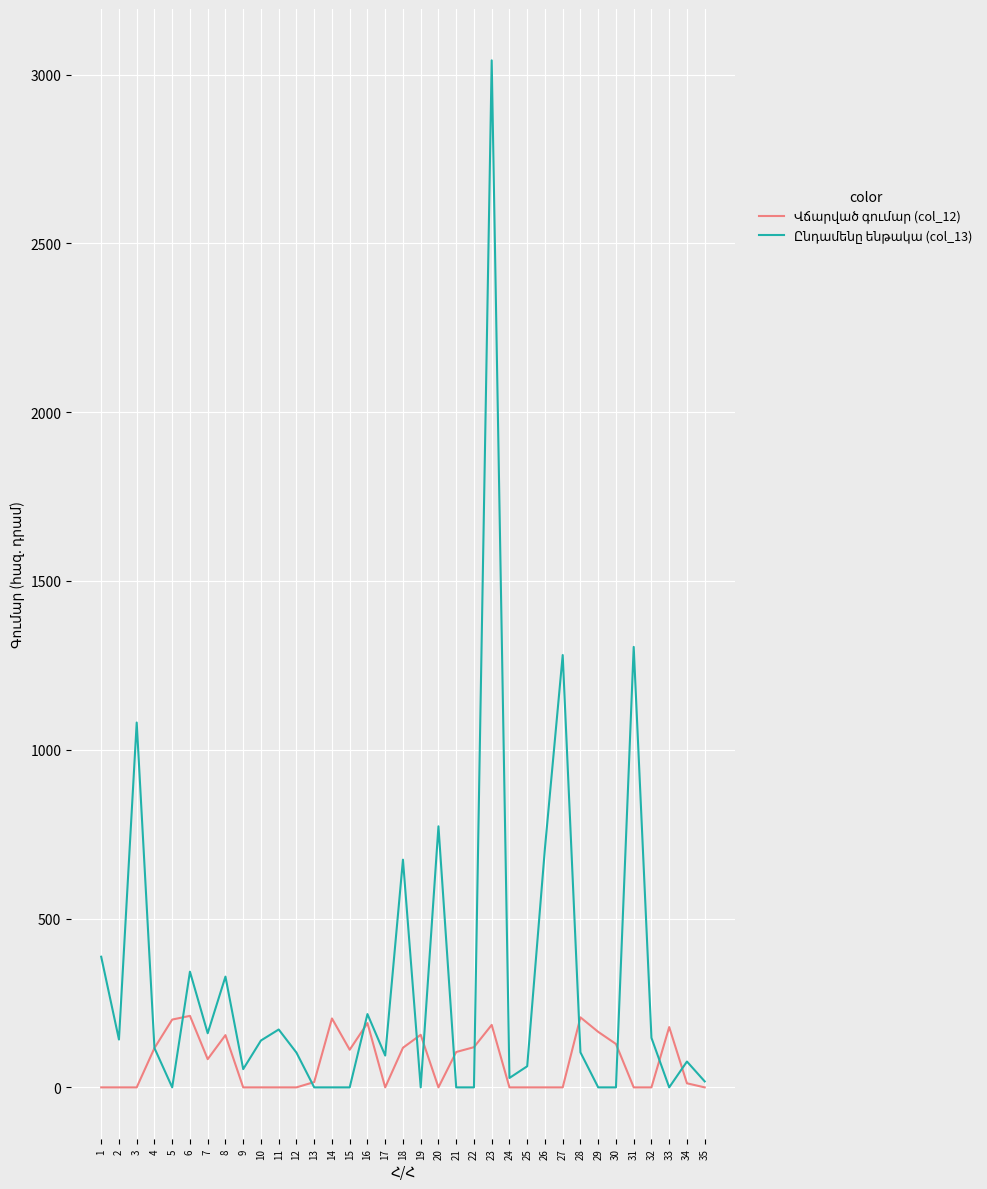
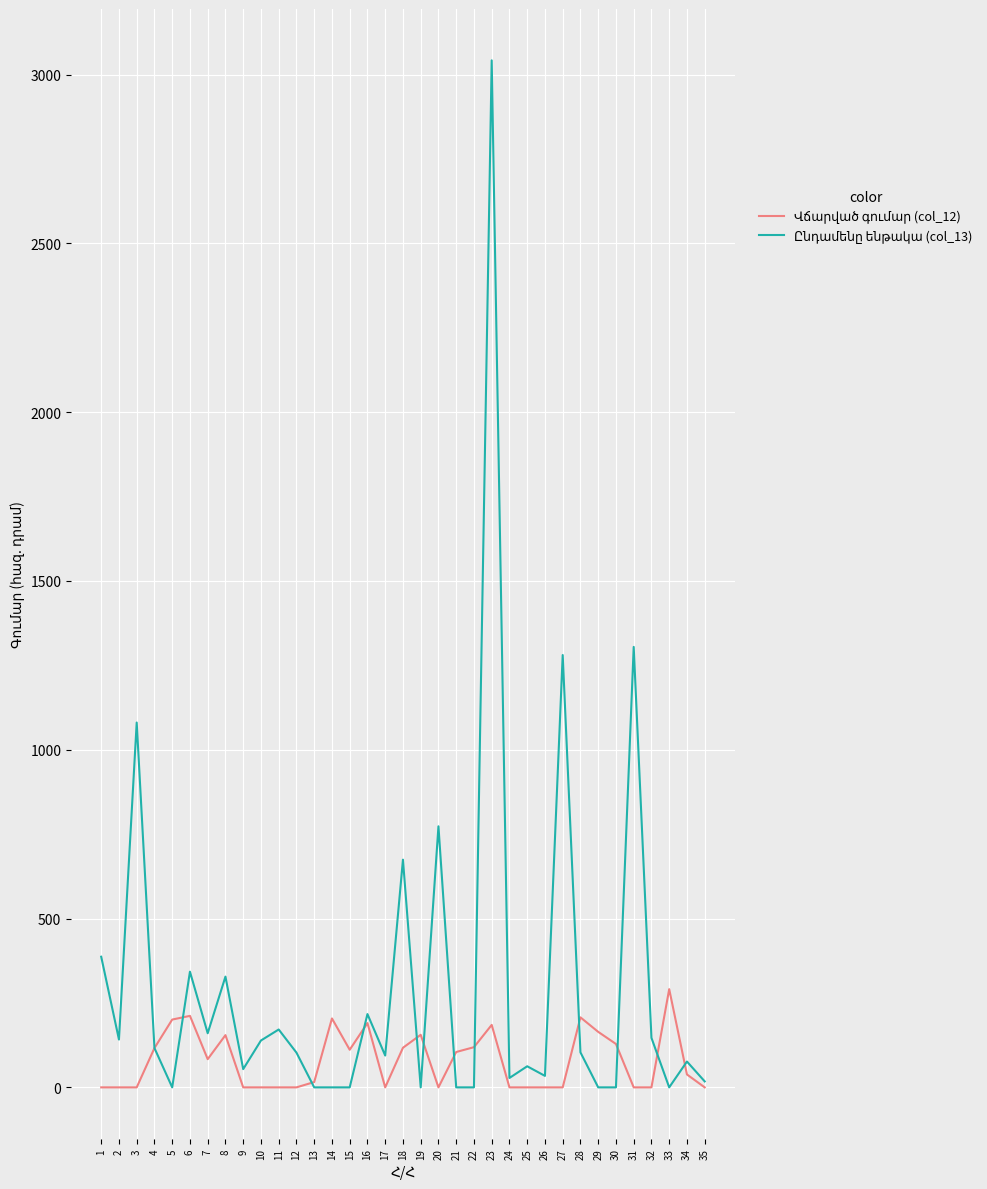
  {
    "Վճարված գումար (col_12)": {
      "1": 0,
      "2": 0,
      "3": 0,
      "5": 200,
      "6": 210,
      "7": 80,
      "8": 150,
      "9": 0,
      "10": 0,
      "11": 0,
      "12": 0,
      "13": 20,
      "14": 200,
      "15": 110,
      "16": 190,
      "17": 0,
      "18": 120,
      "19": 160,
      "20": 0,
      "21": 100,
      "22": 120,
      "23": 190,
      "24": 0,
      "25": 0,
      "26": 0,
      "27": 0,
      "28": 210,
      "29": 160,
      "30": 130,
      "31": 0,
      "32": 0,
-     "33": 180,
-     "34": 10,
+     "33": 290,
+     "34": 40,
      "35": 0
    },
    "Ընդամենը ենթակա (col_13)": {
      "1": 390,
      "2": 140,
      "3": 1080,
      "5": 0,
      "6": 340,
      "7": 160,
      "8": 330,
      "9": 50,
      "10": 140,
      "11": 170,
      "12": 100,
      "13": 0,
      "14": 0,
      "15": 0,
      "16": 220,
      "17": 90,
      "18": 670,
      "19": 0,
      "20": 770,
      "21": 0,
      "22": 0,
      "23": 3040,
      "24": 30,
      "25": 60,
-     "26": 710,
+     "26": 30,
      "27": 1280,
      "28": 100,
      "29": 0,
      "30": 0,
      "31": 1300,
      "32": 150,
      "33": 0,
      "34": 80,
      "35": 20
    }
  }
